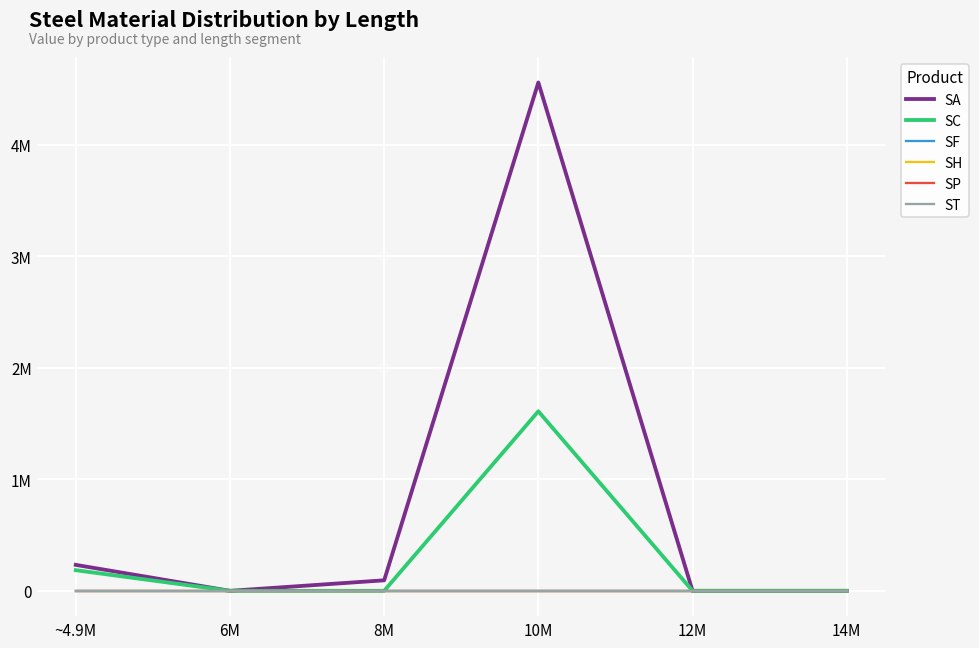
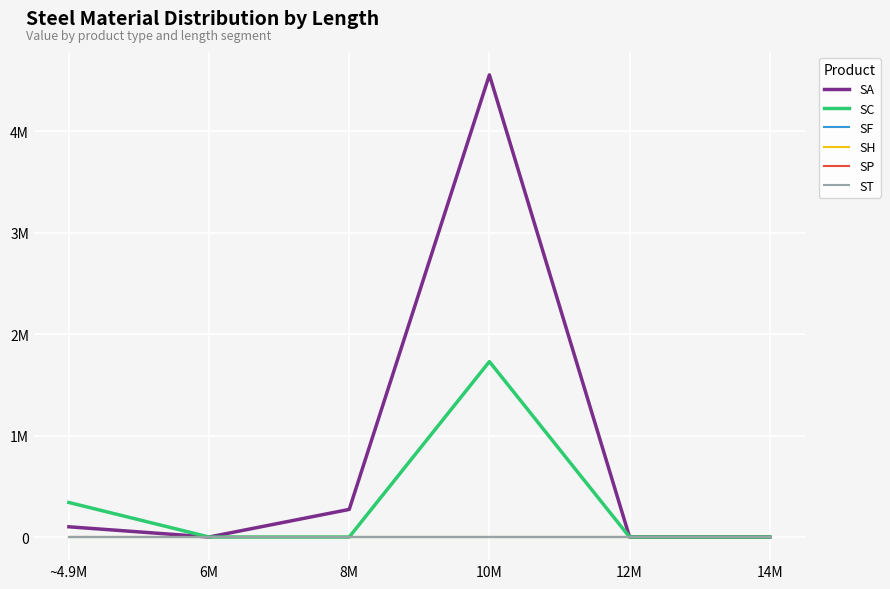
  {
    "SA": {
-     "~4.9M": 230000,
-     "8M": 90000,
+     "~4.9M": 100000,
+     "8M": 270000,
      "10M": 4560000
    },
    "SC": {
-     "~4.9M": 190000,
-     "10M": 1610000
+     "~4.9M": 340000,
+     "10M": 1730000
    },
    "ST": {
      "~4.9M": 0,
      "10M": 0
    }
  }
